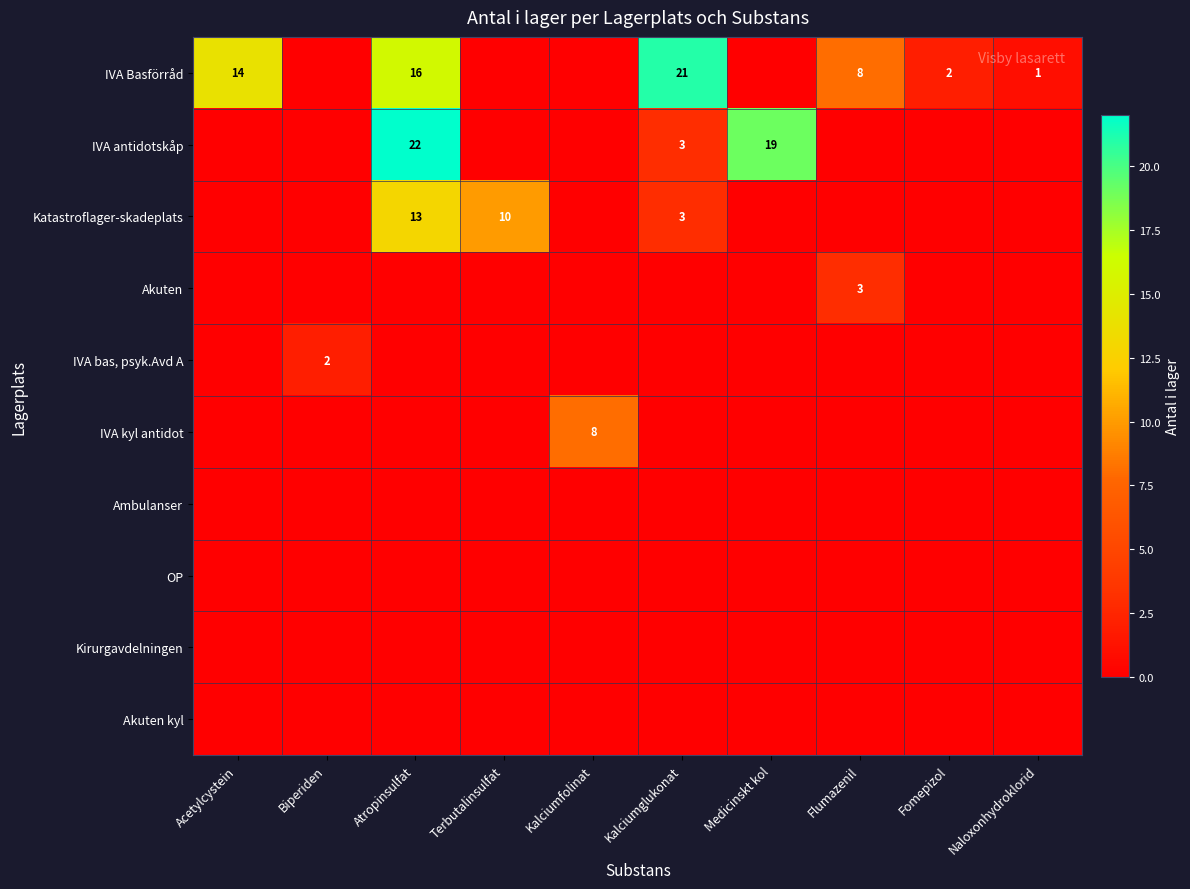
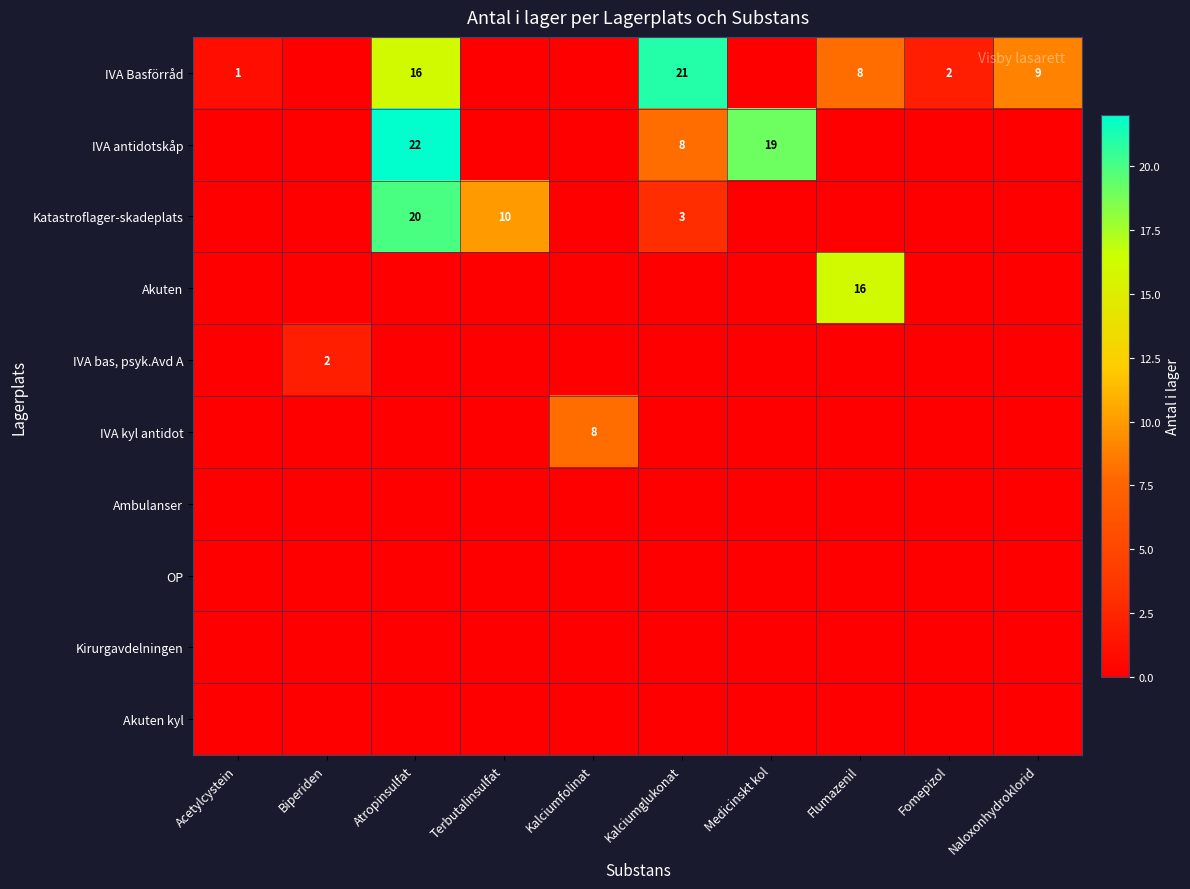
  {
    "IVA Basförråd": {
-     "Acetylcystein": 14,
+     "Acetylcystein": 1,
      "Atropinsulfat": 16,
      "Kalciumglukonat": 21,
      "Flumazenil": 8,
      "Fomepizol": 2,
-     "Naloxonhydroklorid": 1
+     "Naloxonhydroklorid": 9
    },
    "IVA antidotskåp": {
      "Atropinsulfat": 22,
-     "Kalciumglukonat": 3,
+     "Kalciumglukonat": 8,
      "Medicinskt kol": 19
    },
    "Katastroflager-skadeplats": {
-     "Atropinsulfat": 13,
+     "Atropinsulfat": 20,
      "Terbutalinsulfat": 10,
      "Kalciumglukonat": 3
    },
    "Akuten": {
-     "Flumazenil": 3
+     "Flumazenil": 16
    },
    "IVA bas, psyk.Avd A": {
      "Biperiden": 2
    },
    "IVA kyl antidot": {
      "Kalciumfolinat": 8
    }
  }
